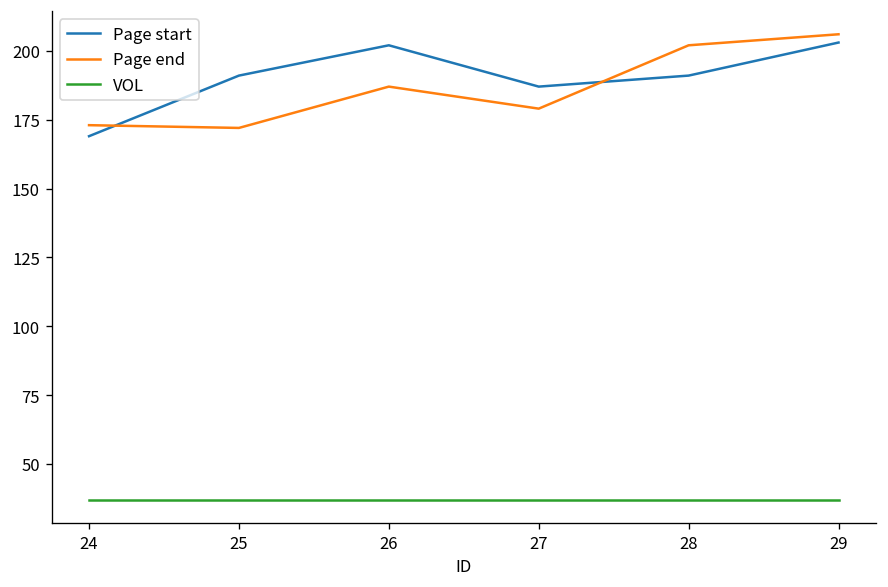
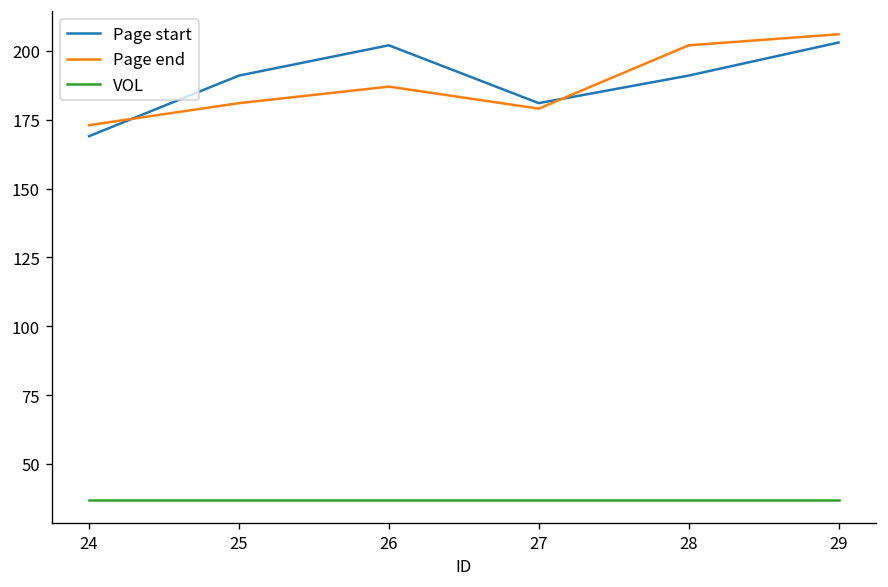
  {
    "Page start": {
      "24": 169,
      "25": 191,
      "26": 202,
-     "27": 187,
+     "27": 181,
      "28": 191,
      "29": 203
    },
    "Page end": {
      "24": 173,
-     "25": 172,
+     "25": 181,
      "26": 187,
      "27": 179,
      "28": 202,
      "29": 206
    },
    "VOL": {
      "24": 37,
      "25": 37,
      "26": 37,
      "27": 37,
      "28": 37,
      "29": 37
    }
  }
